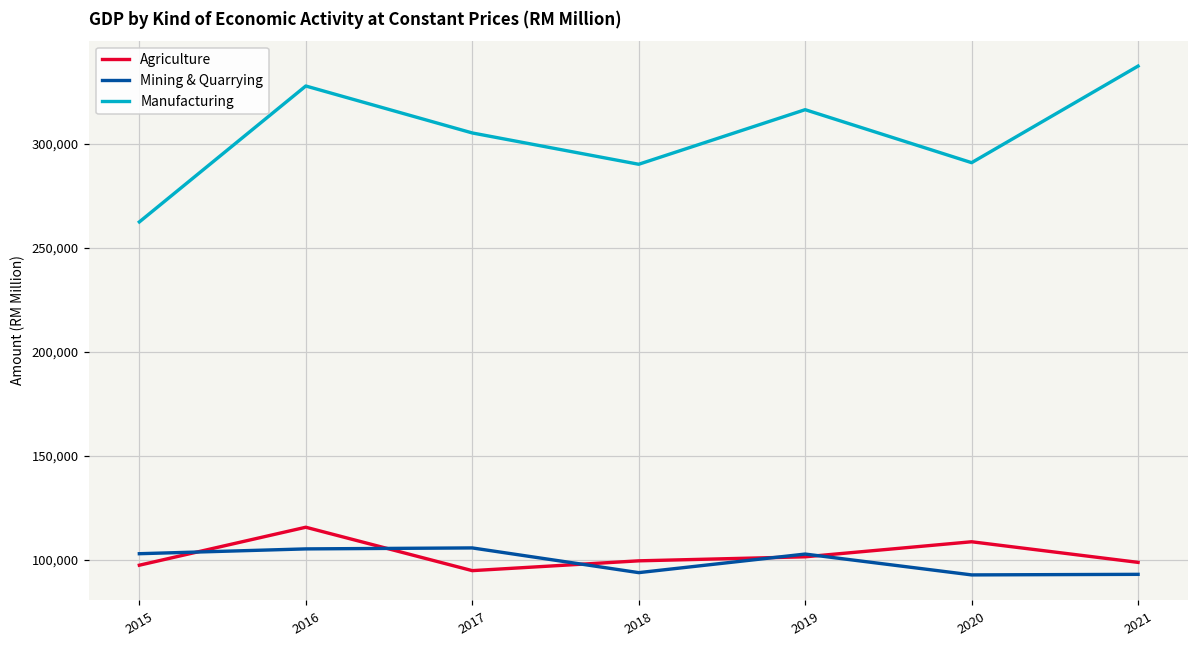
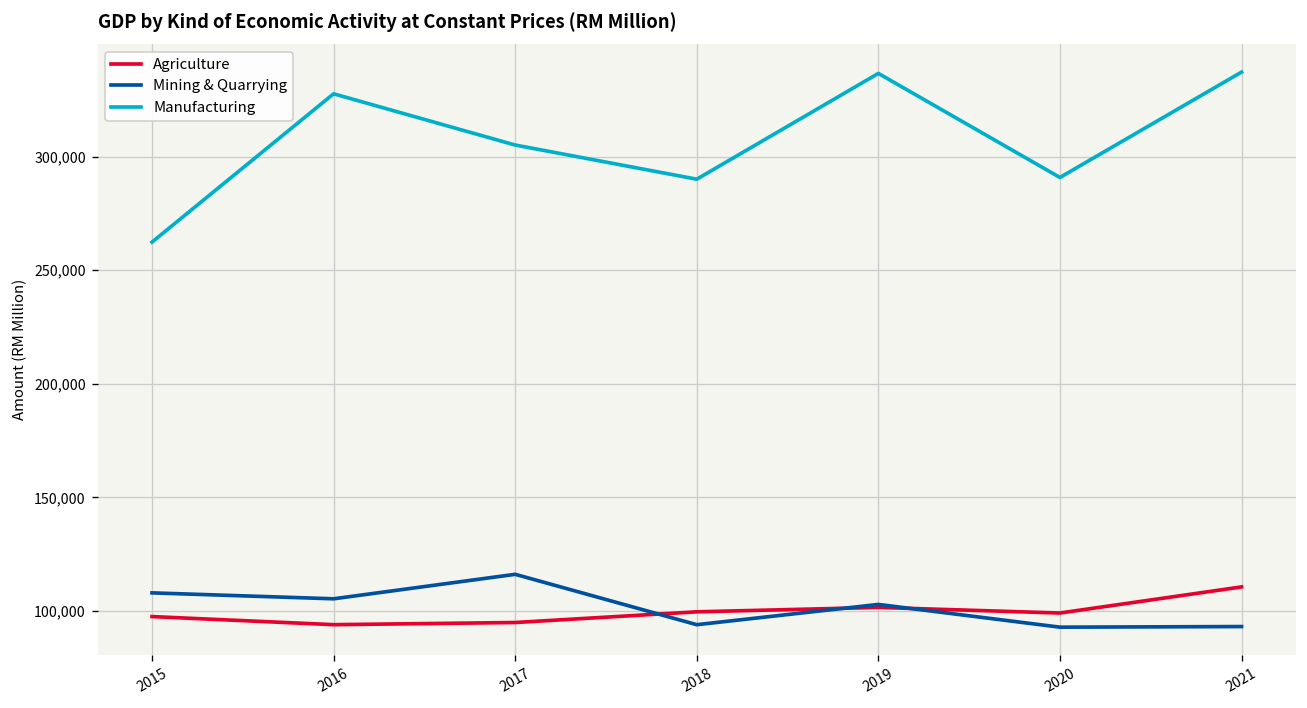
  {
    "Agriculture": {
      "2015": "98,000",
-     "2016": "116,000",
+     "2016": "94,000",
      "2017": "95,000",
      "2018": "100,000",
-     "2020": "109,000",
-     "2021": "99,000"
+     "2020": "99,000",
+     "2021": "111,000"
    },
    "Mining & Quarrying": {
-     "2015": "103,000",
+     "2015": "108,000",
      "2016": "105,000",
-     "2017": "106,000",
+     "2017": "116,000",
      "2018": "94,000",
      "2020": "93,000",
      "2021": "93,000"
    },
    "Manufacturing": {
      "2015": "262,000",
      "2016": "328,000",
      "2017": "305,000",
      "2018": "290,000",
-     "2019": "316,000",
+     "2019": "337,000",
      "2020": "291,000",
      "2021": "337,000"
    }
  }
